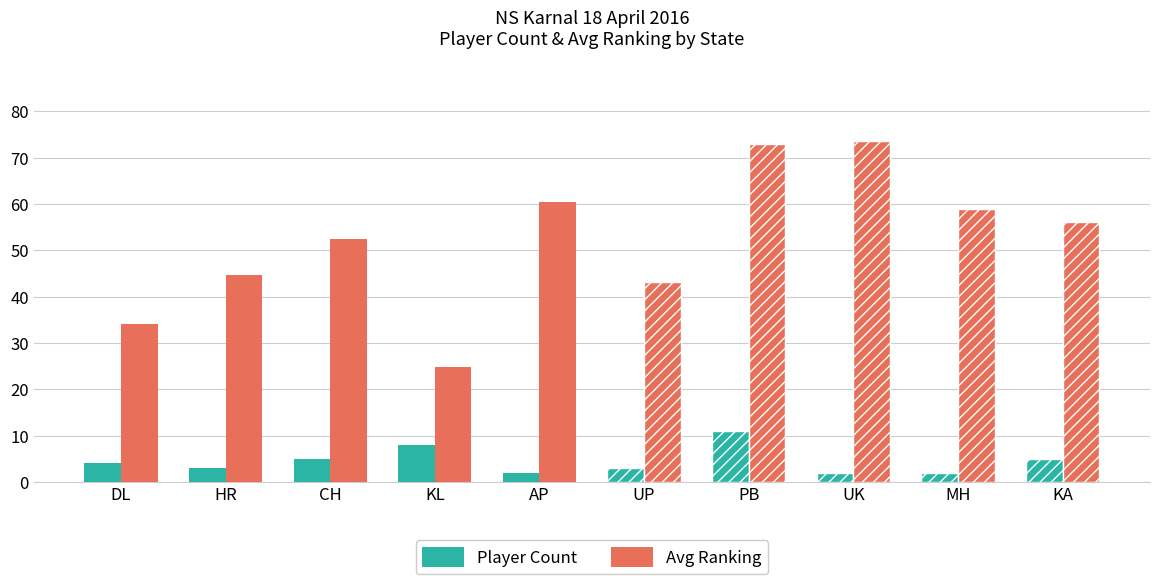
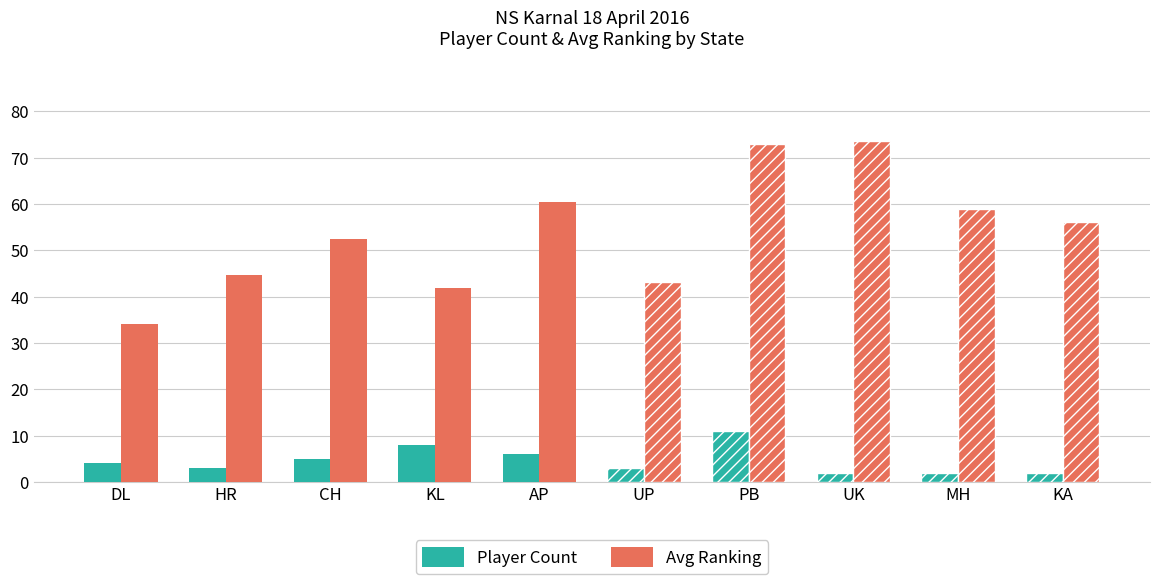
  {
    "Player Count": {
      "DL": 4,
      "HR": 3,
      "CH": 5,
      "KL": 8,
-     "AP": 2,
+     "AP": 6,
      "UP": 3,
      "PB": 11,
      "UK": 2,
      "MH": 2,
-     "KA": 5
+     "KA": 2
    },
    "Avg Ranking": {
      "DL": 34,
      "HR": 45,
      "CH": 53,
-     "KL": 25,
+     "KL": 42,
      "AP": 61,
      "UP": 43,
      "PB": 73,
      "UK": 74,
      "MH": 59,
      "KA": 56
    }
  }
